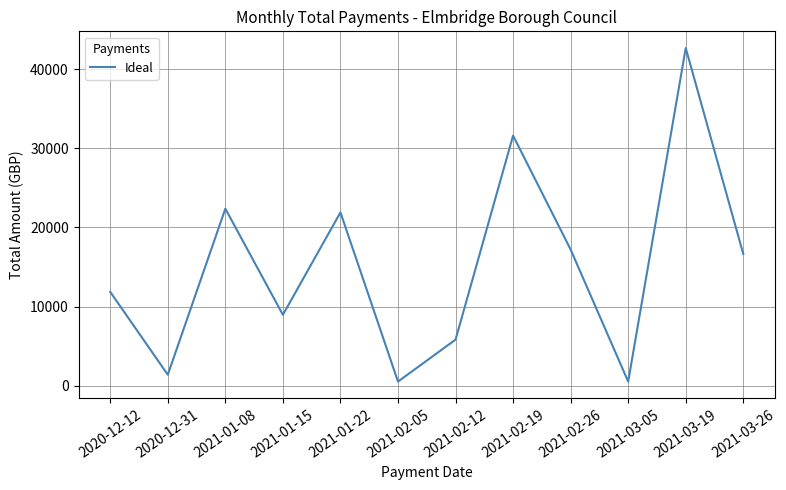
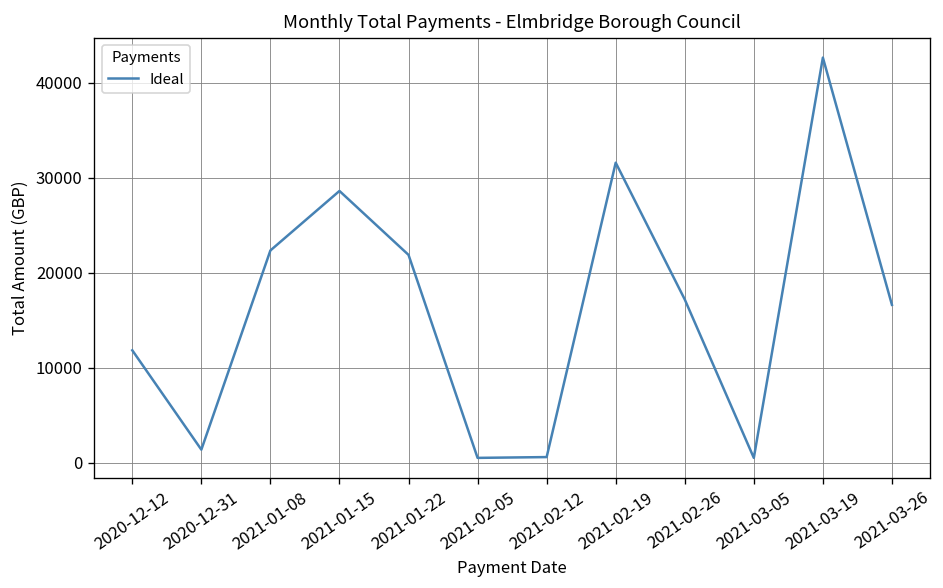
  {
    "2020-12-12": 12000,
    "2020-12-31": 1000,
    "2021-01-08": 22000,
-   "2021-01-15": 9000,
+   "2021-01-15": 29000,
    "2021-01-22": 22000,
    "2021-02-05": 1000,
-   "2021-02-12": 6000,
+   "2021-02-12": 1000,
    "2021-02-19": 32000,
    "2021-02-26": 17000,
    "2021-03-05": 1000,
    "2021-03-19": 43000,
    "2021-03-26": 17000
  }
